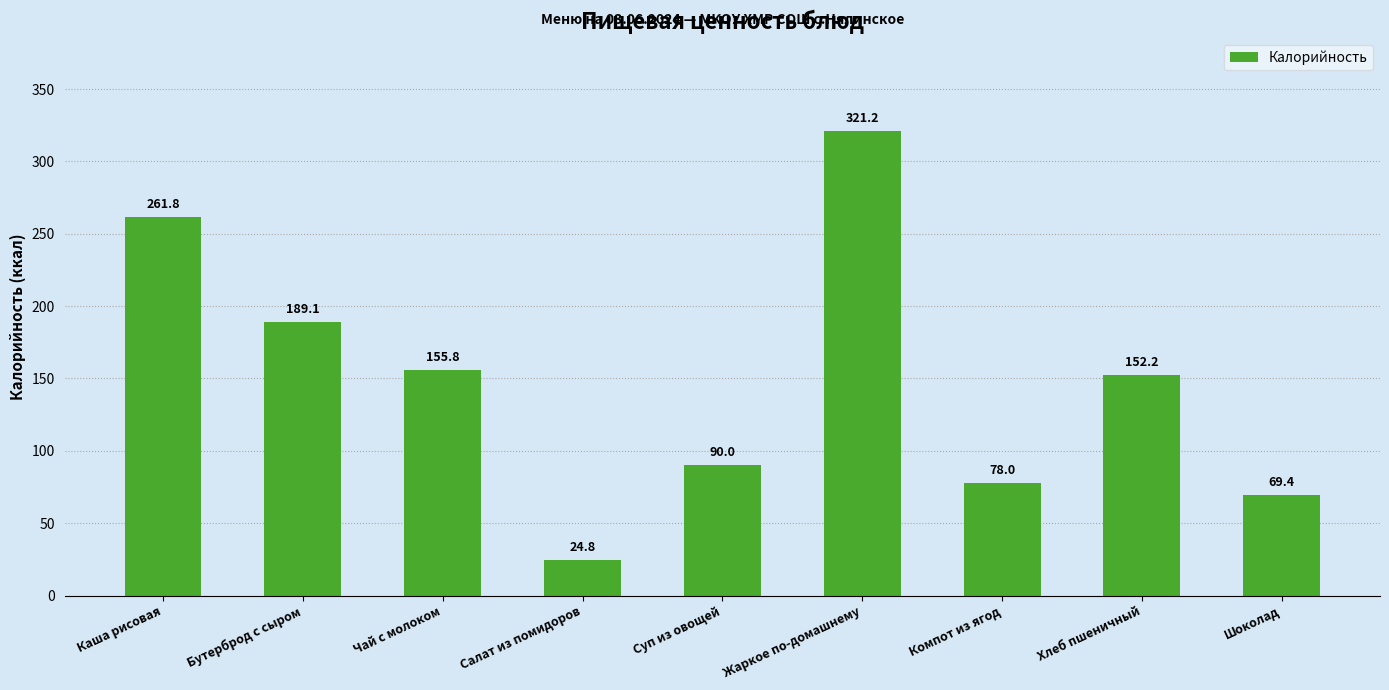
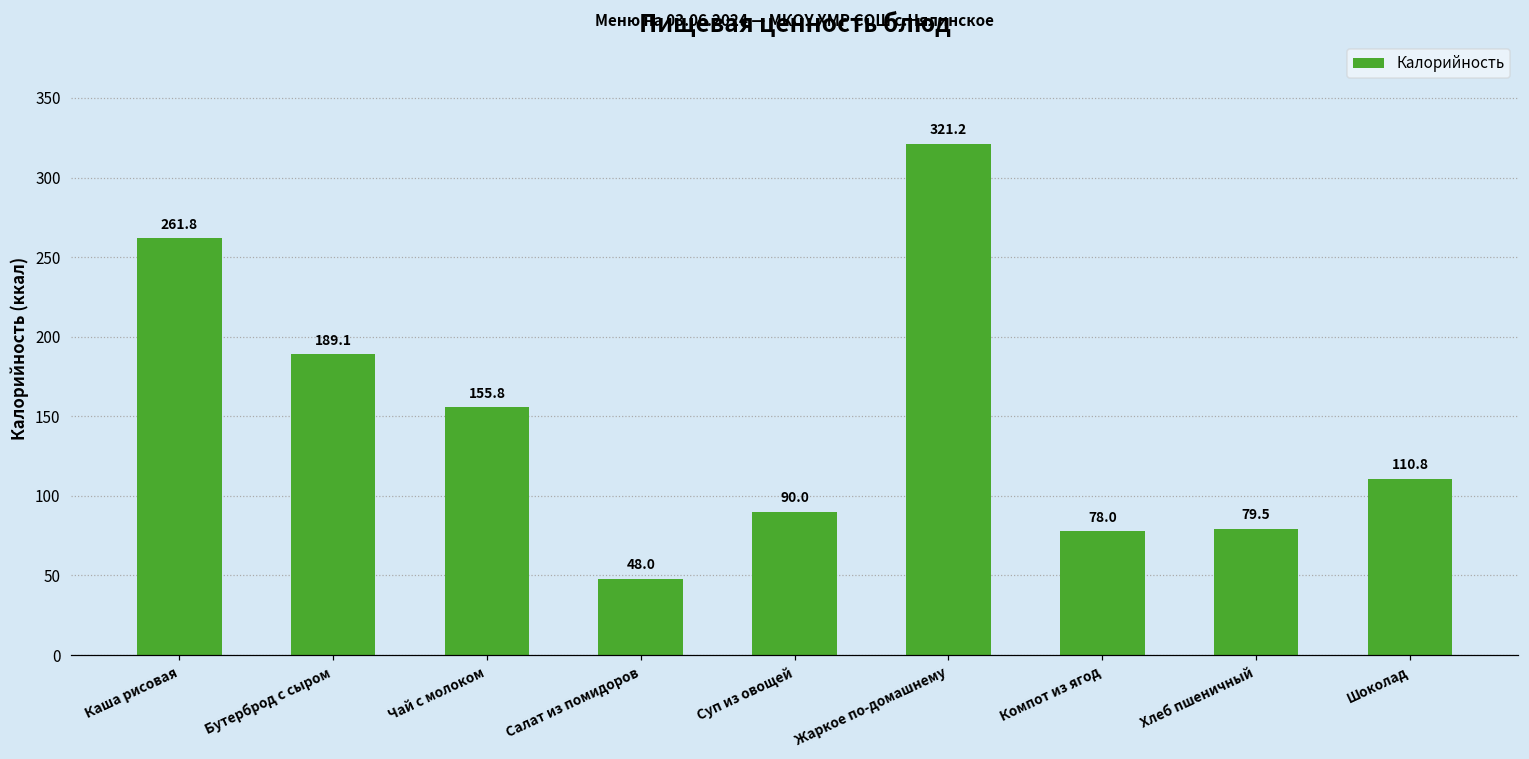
  {
    "Каша рисовая": 261.8,
    "Бутерброд с сыром": 189.1,
    "Чай с молоком": 155.8,
-   "Салат из помидоров": 24.8,
+   "Салат из помидоров": 48.0,
    "Суп из овощей": 90.0,
    "Жаркое по-домашнему": 321.2,
    "Компот из ягод": 78.0,
-   "Хлеб пшеничный": 152.2,
-   "Шоколад": 69.4
+   "Хлеб пшеничный": 79.5,
+   "Шоколад": 110.8
  }
